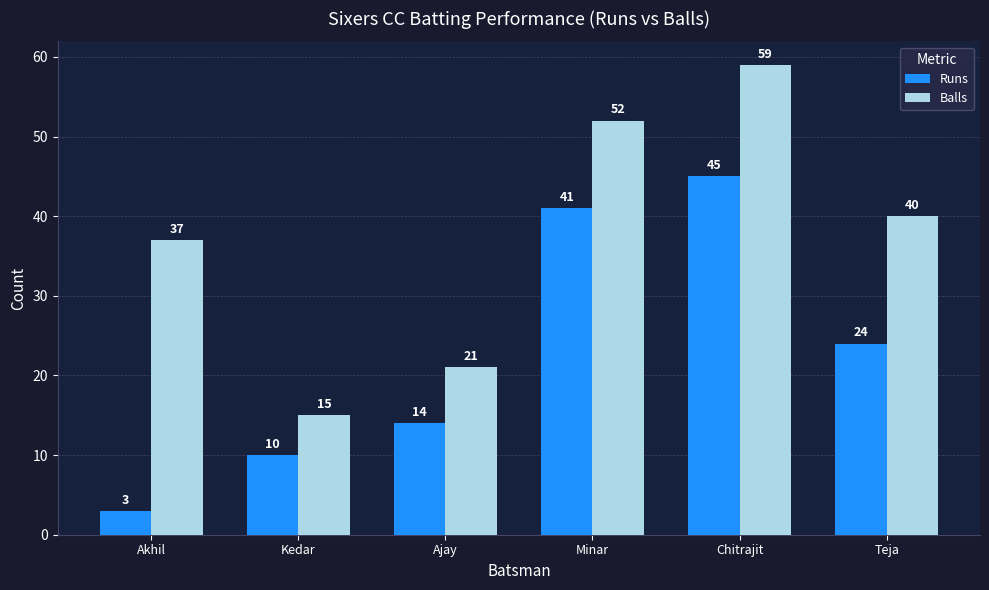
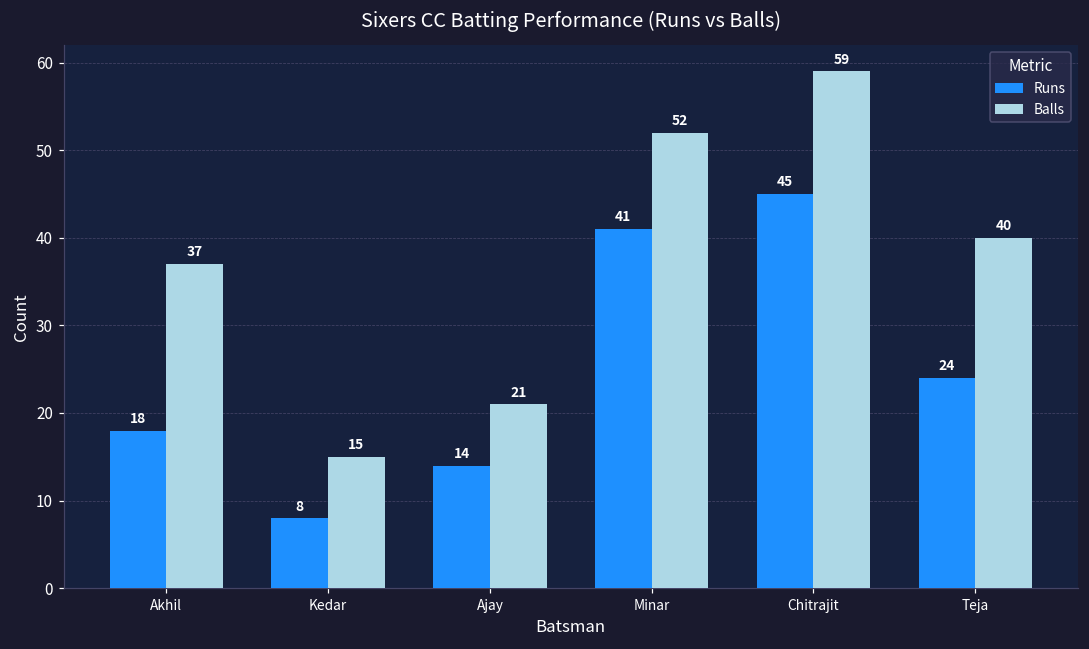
  {
    "Runs": {
-     "Akhil": 3,
-     "Kedar": 10,
+     "Akhil": 18,
+     "Kedar": 8,
      "Ajay": 14,
      "Minar": 41,
      "Chitrajit": 45,
      "Teja": 24
    },
    "Balls": {
      "Akhil": 37,
      "Kedar": 15,
      "Ajay": 21,
      "Minar": 52,
      "Chitrajit": 59,
      "Teja": 40
    }
  }
